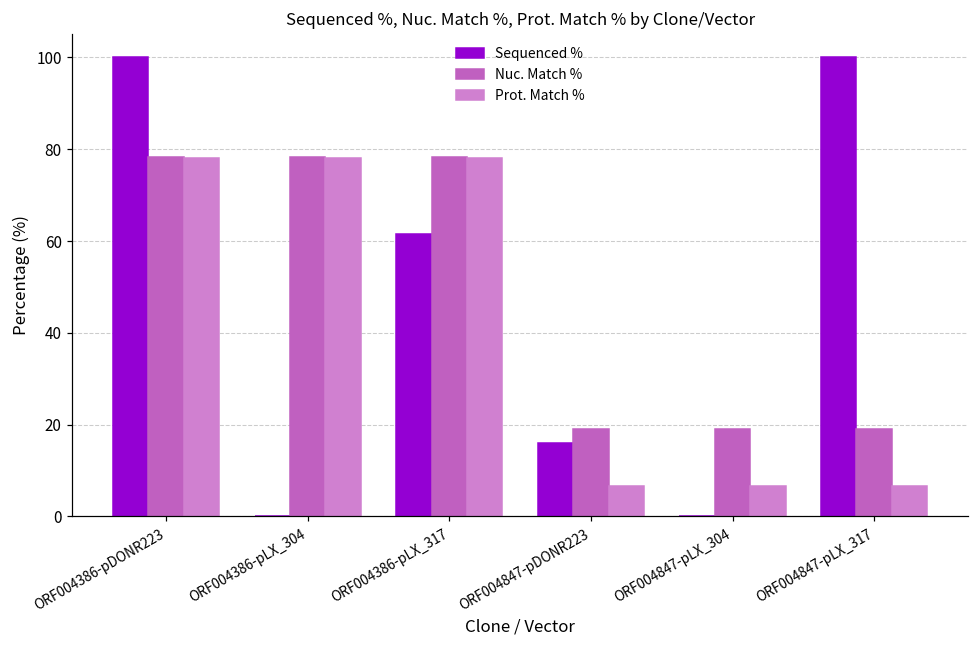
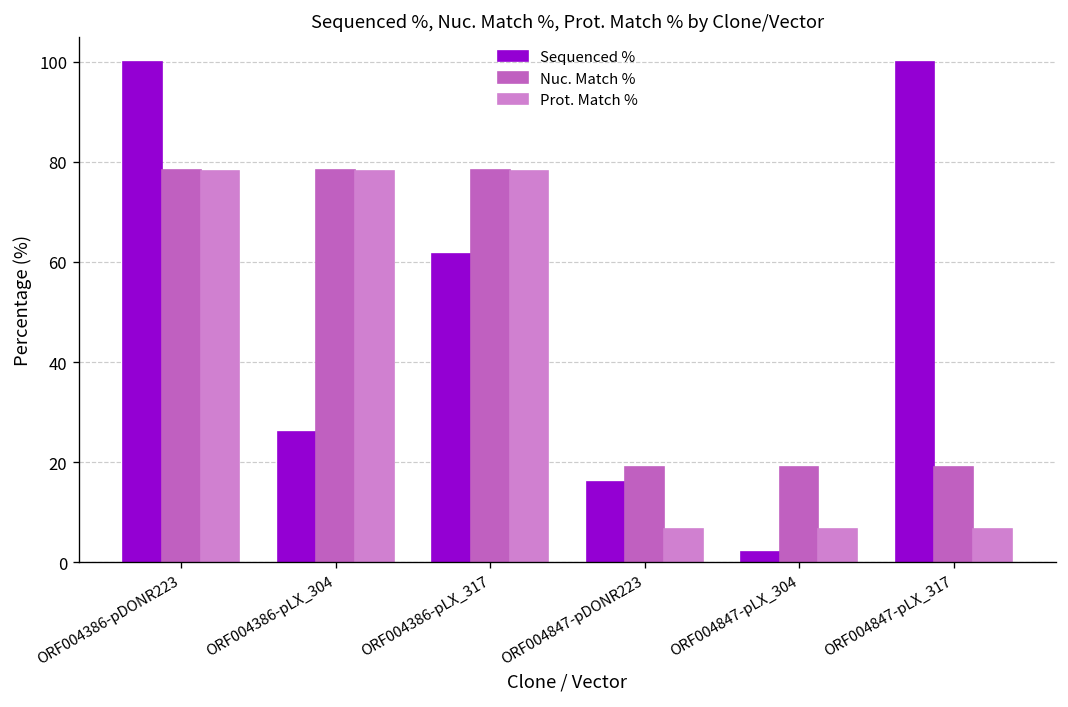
  {
    "Sequenced %": {
      "ORF004386-pDONR223": 100,
-     "ORF004386-pLX_304": 0,
+     "ORF004386-pLX_304": 26,
      "ORF004386-pLX_317": 62,
      "ORF004847-pDONR223": 16,
-     "ORF004847-pLX_304": 0,
+     "ORF004847-pLX_304": 2,
      "ORF004847-pLX_317": 100
    }
  }
